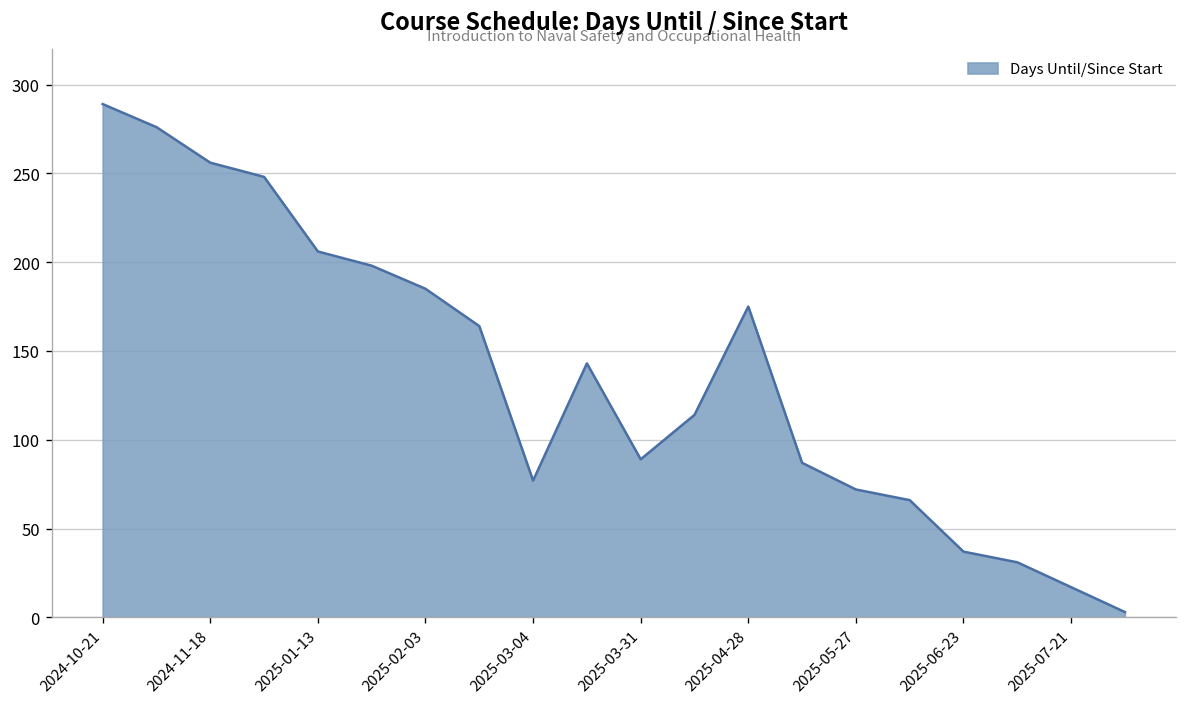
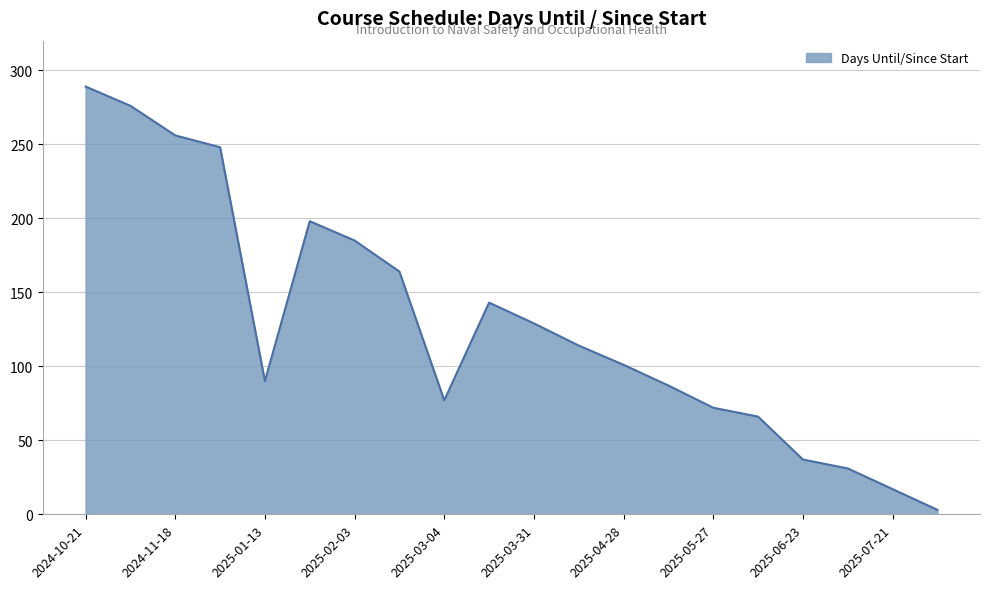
  {
    "2024-10-21": 289,
    "2024-11-18": 256,
-   "2025-01-13": 206,
+   "2025-01-13": 90,
    "2025-02-03": 185,
    "2025-03-04": 77,
-   "2025-03-31": 89,
-   "2025-04-28": 175,
+   "2025-03-31": 129,
+   "2025-04-28": 101,
    "2025-05-27": 72,
    "2025-06-23": 37,
    "2025-07-21": 17
  }
